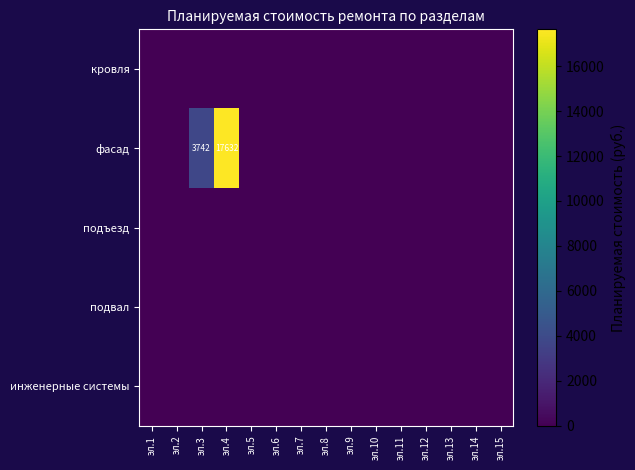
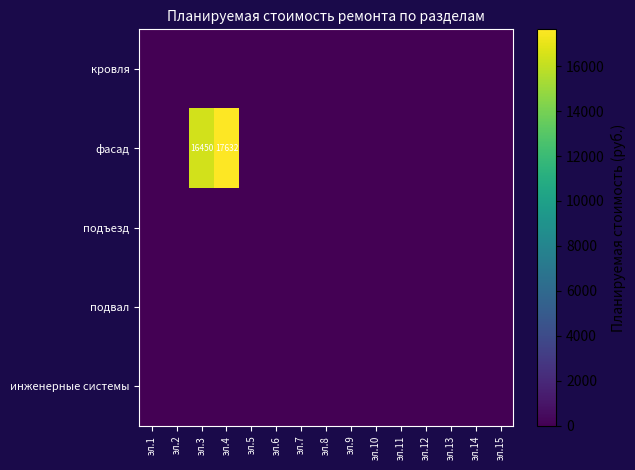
  {
    "фасад": {
-     "эл.3": 3742,
+     "эл.3": 16450,
      "эл.4": 17632
    }
  }
